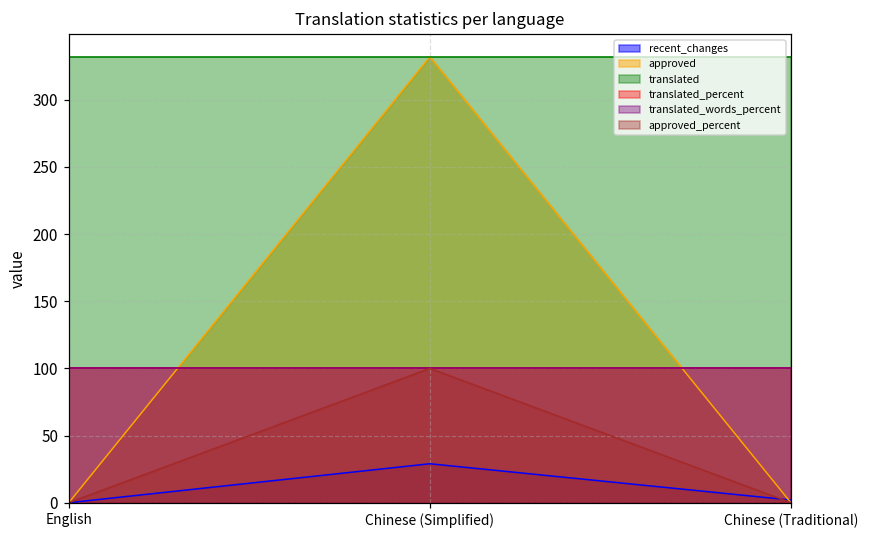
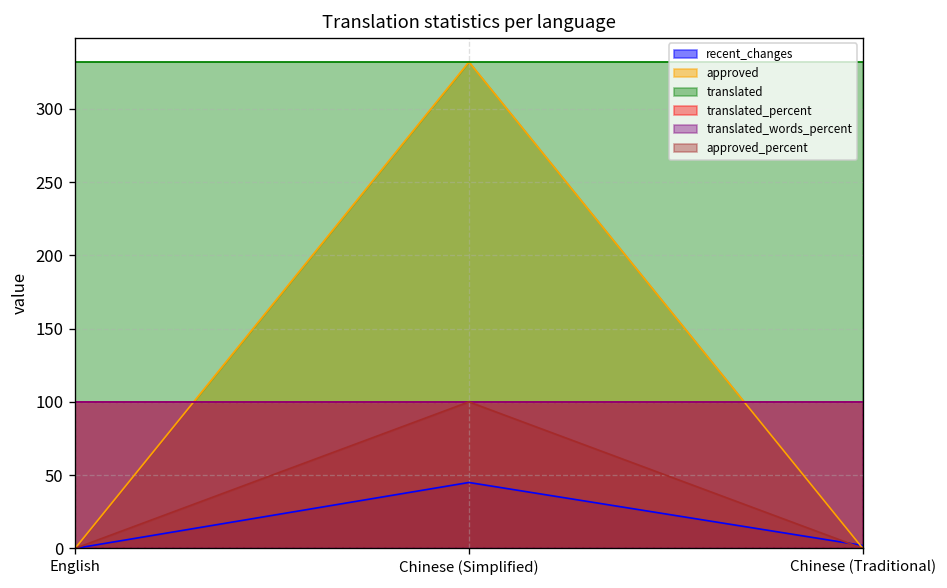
  {
    "recent_changes": {
-     "Chinese (Simplified)": 29
+     "Chinese (Simplified)": 45
    },
    "translated": {
      "English": 332,
      "Chinese (Traditional)": 332
    },
    "translated_words_percent": {
      "English": 100,
      "Chinese (Traditional)": 100
    }
  }
